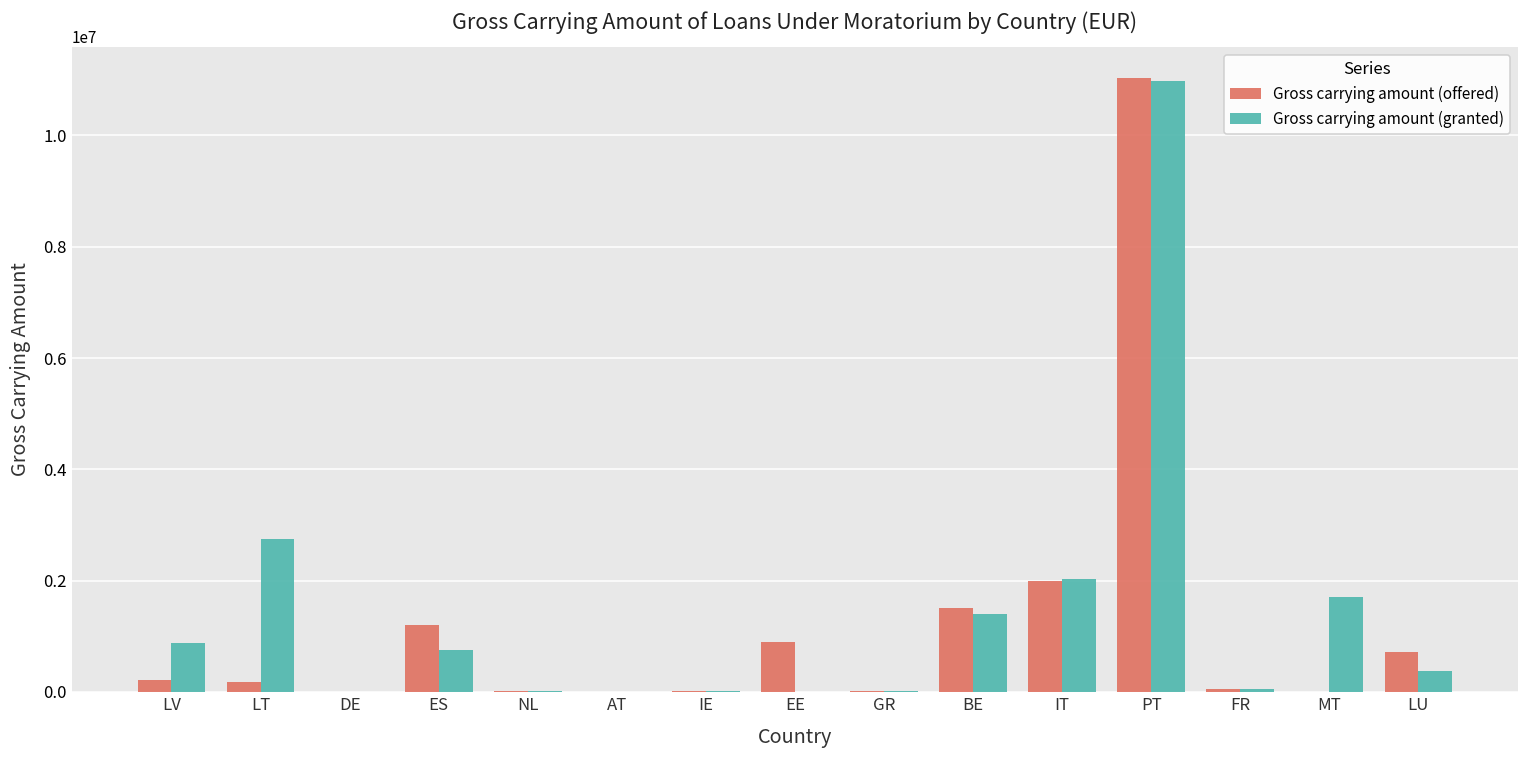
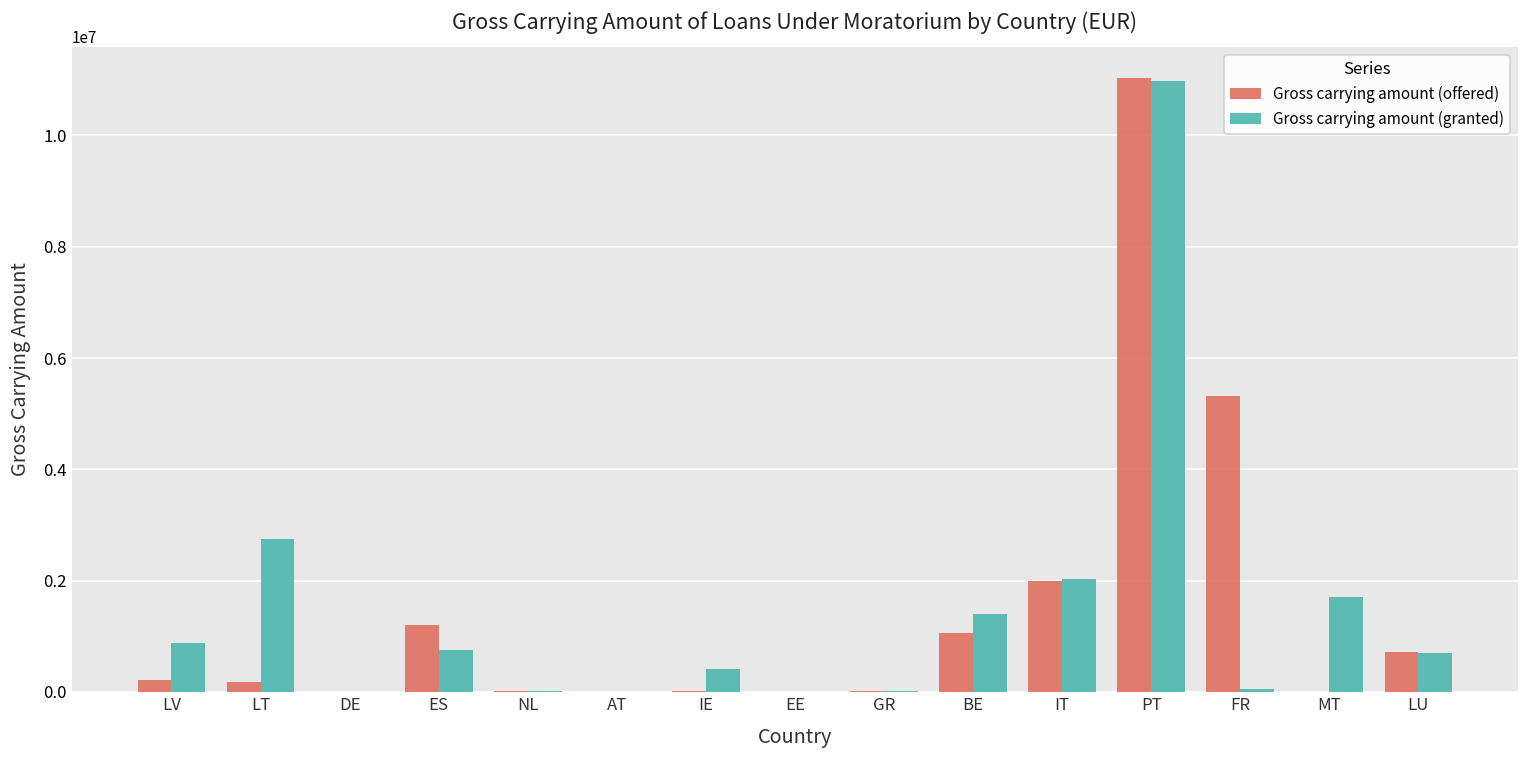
  {
    "Gross carrying amount (offered)": {
      "LV": 200000,
      "LT": 200000,
      "ES": 1200000,
-     "EE": 900000,
-     "BE": 1500000,
+     "EE": 0,
+     "BE": 1100000,
      "IT": 2000000,
      "PT": 11000000,
-     "FR": 100000,
+     "FR": 5300000,
      "LU": 700000
    },
    "Gross carrying amount (granted)": {
      "LV": 900000,
      "LT": 2700000,
      "ES": 800000,
-     "IE": 0,
+     "IE": 400000,
      "BE": 1400000,
      "IT": 2000000,
      "PT": 11000000,
      "FR": 100000,
      "MT": 1700000,
-     "LU": 400000
+     "LU": 700000
    }
  }
